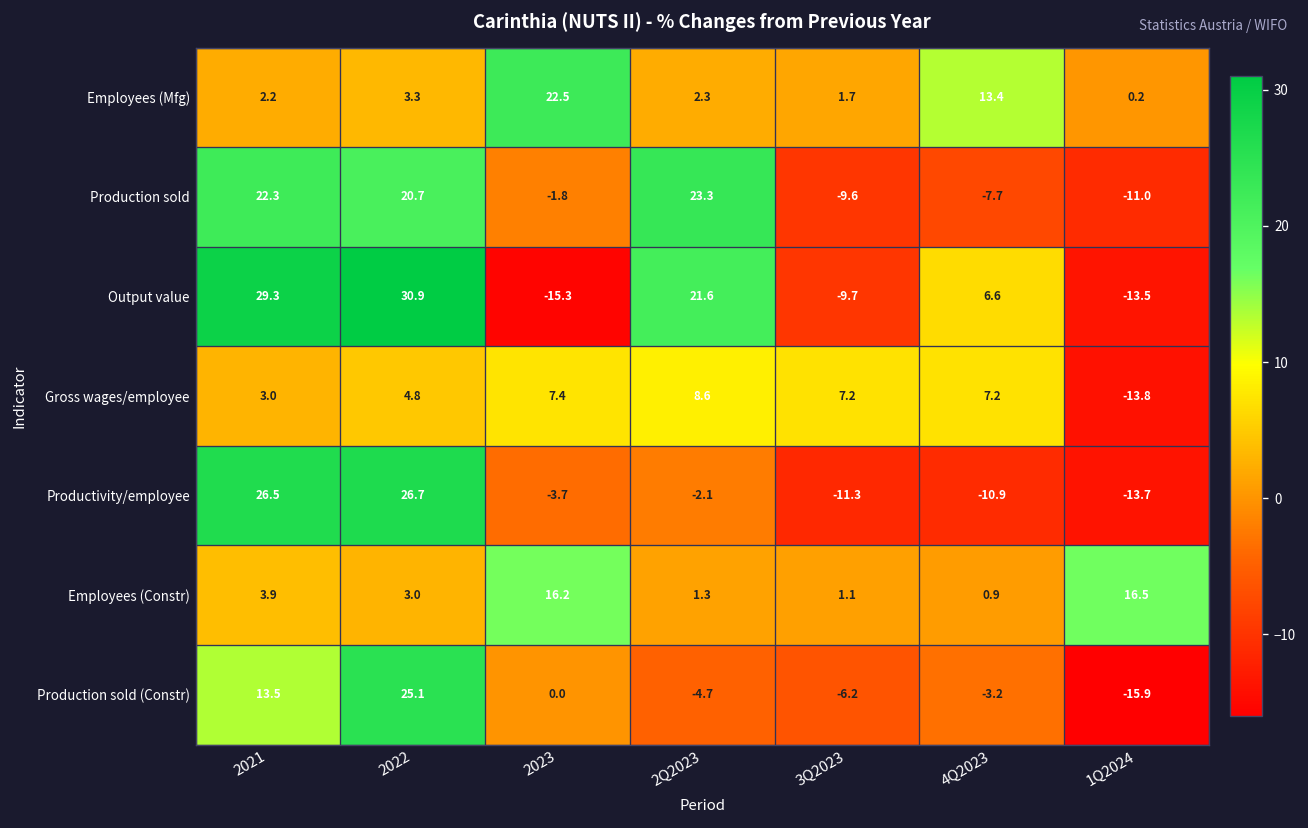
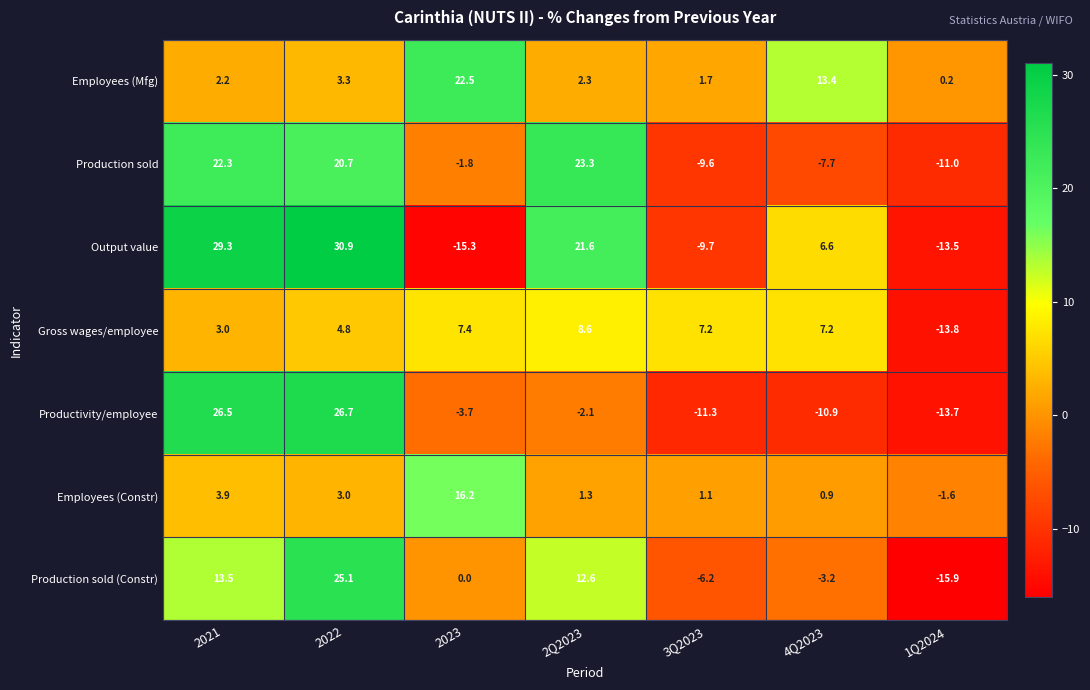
  {
    "Employees (Mfg)": {
      "2021": 2.2,
      "2022": 3.3,
      "2023": 22.5,
      "2Q2023": 2.3,
      "3Q2023": 1.7,
      "4Q2023": 13.4,
      "1Q2024": 0.2
    },
    "Production sold": {
      "2021": 22.3,
      "2022": 20.7,
      "2023": -1.8,
      "2Q2023": 23.3,
      "3Q2023": -9.6,
      "4Q2023": -7.7,
      "1Q2024": -11.0
    },
    "Output value": {
      "2021": 29.3,
      "2022": 30.9,
      "2023": -15.3,
      "2Q2023": 21.6,
      "3Q2023": -9.7,
      "4Q2023": 6.6,
      "1Q2024": -13.5
    },
    "Gross wages/employee": {
      "2021": 3.0,
      "2022": 4.8,
      "2023": 7.4,
      "2Q2023": 8.6,
      "3Q2023": 7.2,
      "4Q2023": 7.2,
      "1Q2024": -13.8
    },
    "Productivity/employee": {
      "2021": 26.5,
      "2022": 26.7,
      "2023": -3.7,
      "2Q2023": -2.1,
      "3Q2023": -11.3,
      "4Q2023": -10.9,
      "1Q2024": -13.7
    },
    "Employees (Constr)": {
      "2021": 3.9,
      "2022": 3.0,
      "2023": 16.2,
      "2Q2023": 1.3,
      "3Q2023": 1.1,
      "4Q2023": 0.9,
-     "1Q2024": 16.5
+     "1Q2024": -1.6
    },
    "Production sold (Constr)": {
      "2021": 13.5,
      "2022": 25.1,
      "2023": 0.0,
-     "2Q2023": -4.7,
+     "2Q2023": 12.6,
      "3Q2023": -6.2,
      "4Q2023": -3.2,
      "1Q2024": -15.9
    }
  }
